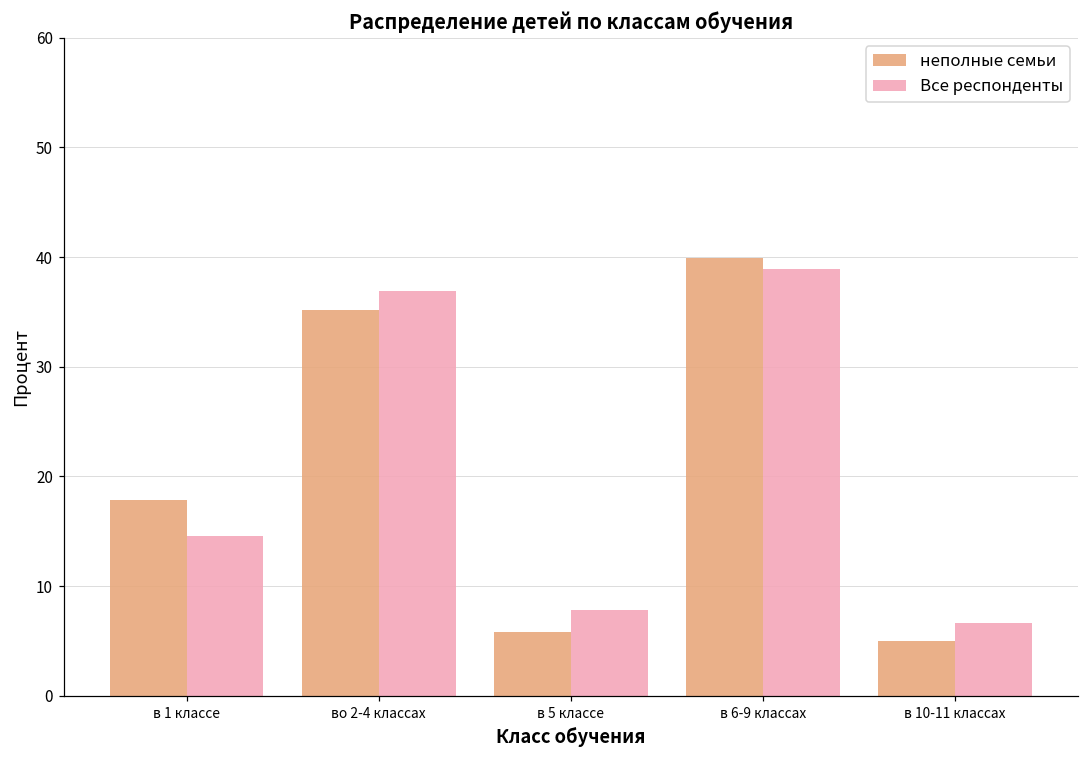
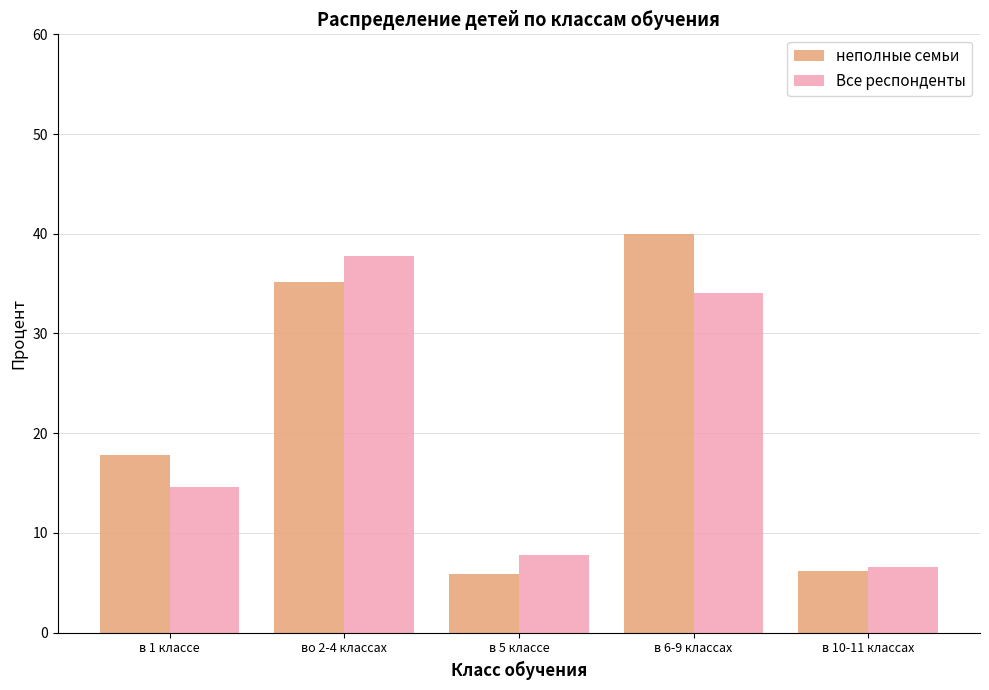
  {
    "неполные семьи": {
      "в 1 классе": 18,
      "во 2-4 классах": 35,
      "в 5 классе": 6,
      "в 6-9 классах": 40,
-     "в 10-11 классах": 5
+     "в 10-11 классах": 6
    },
    "Все респонденты": {
      "в 1 классе": 15,
-     "во 2-4 классах": 37,
+     "во 2-4 классах": 38,
      "в 5 классе": 8,
-     "в 6-9 классах": 39,
+     "в 6-9 классах": 34,
      "в 10-11 классах": 7
    }
  }
